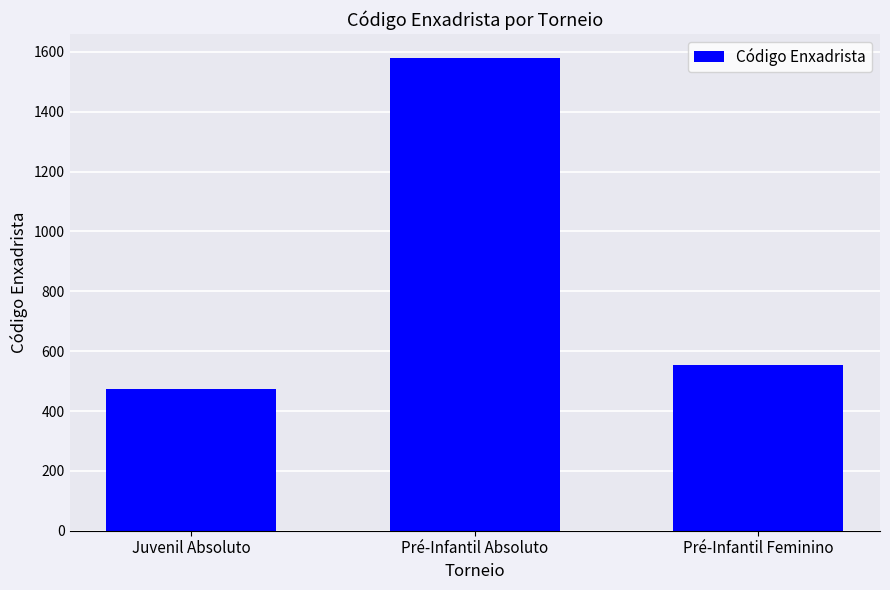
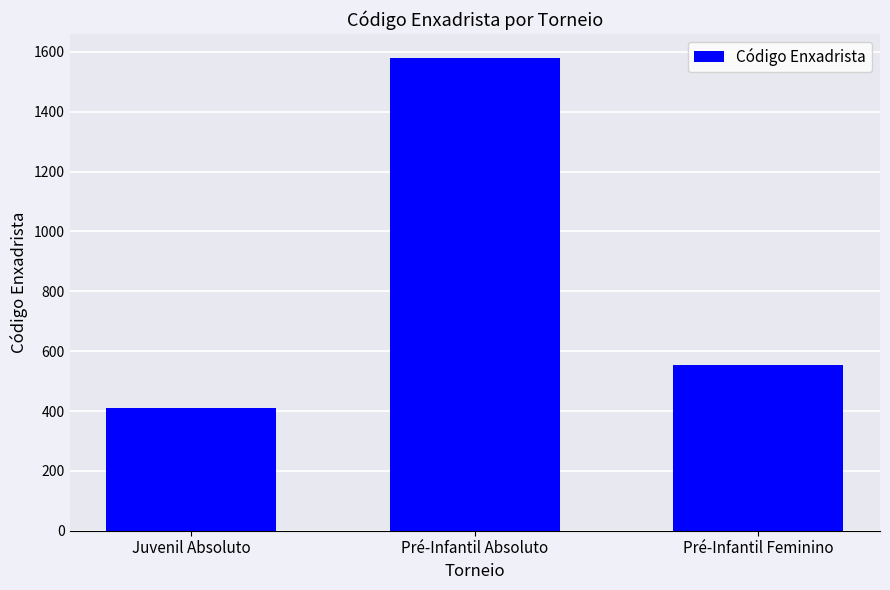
  {
-   "Juvenil Absoluto": 470,
+   "Juvenil Absoluto": 410,
    "Pré-Infantil Absoluto": 1580,
    "Pré-Infantil Feminino": 550
  }
